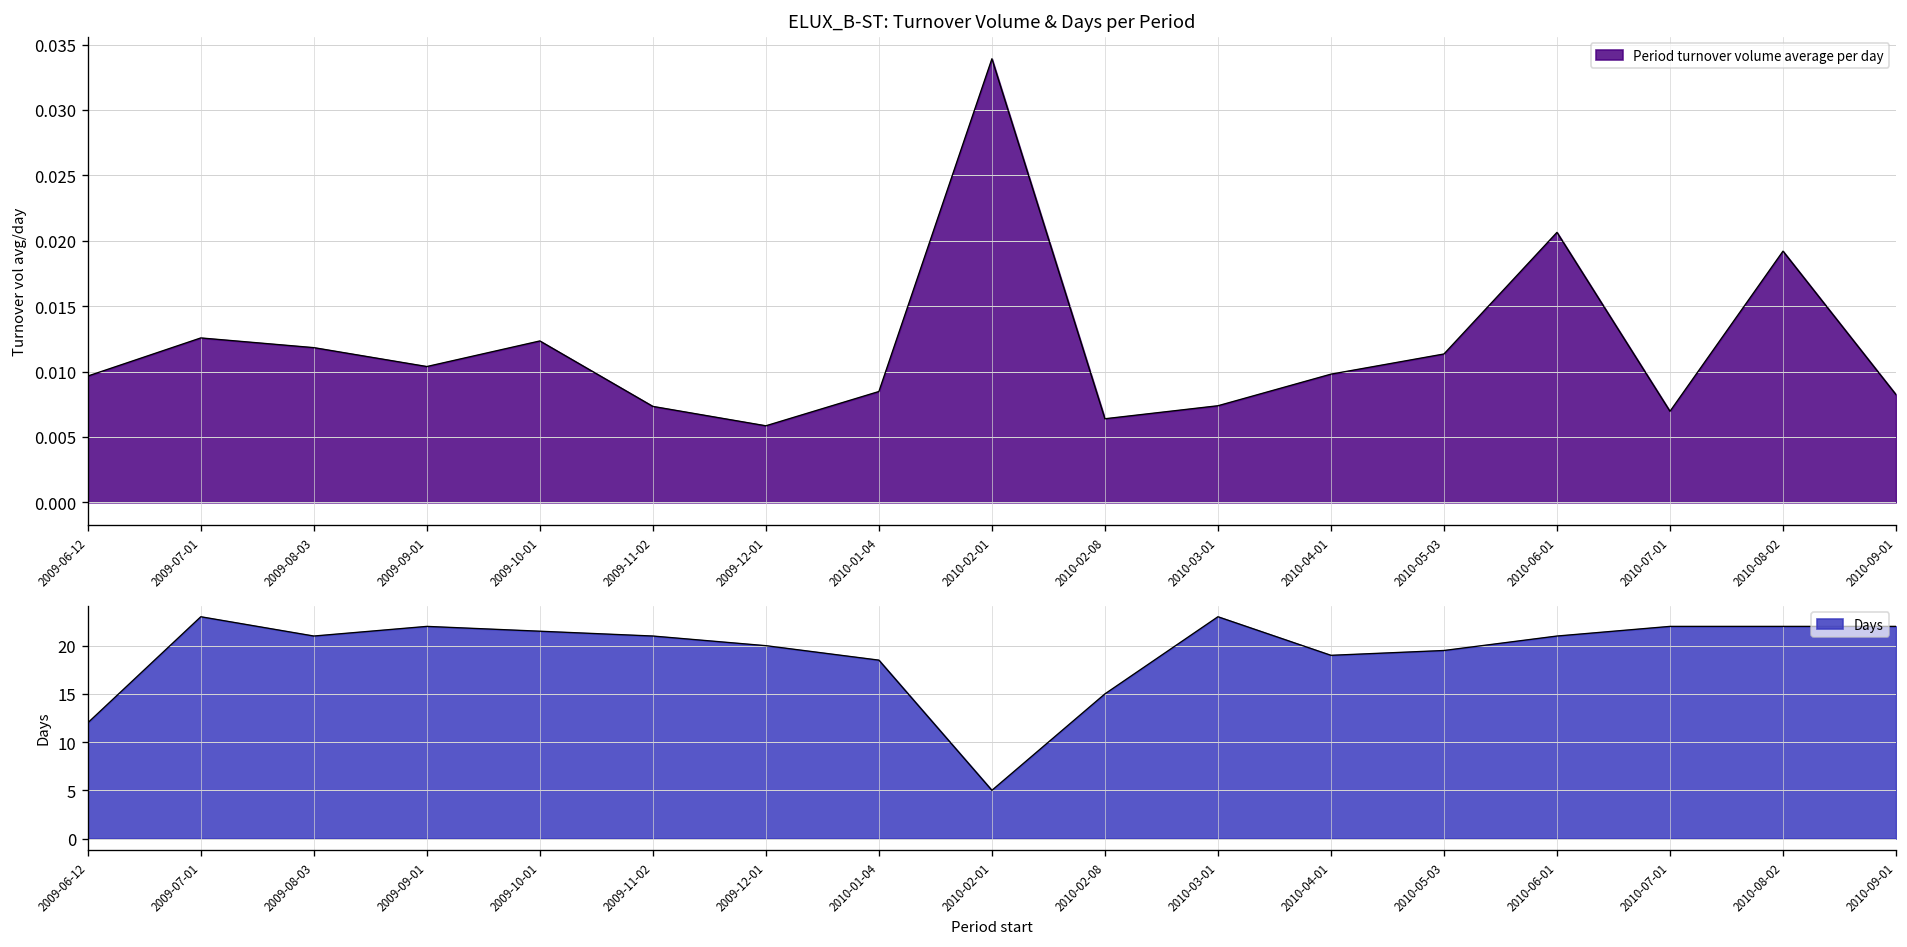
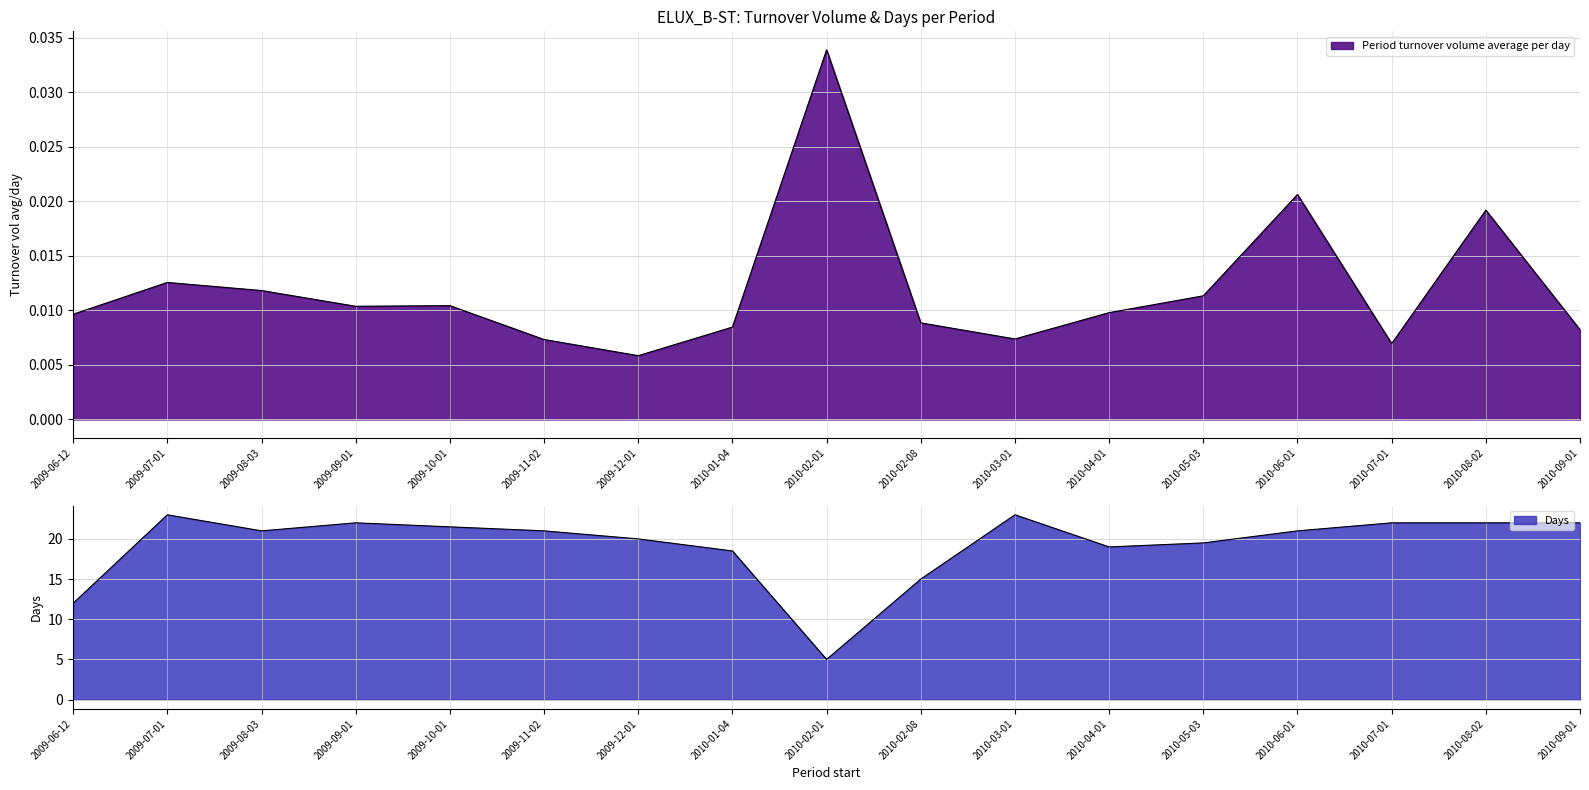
  {
    "ELUX_B-ST: Turnover Volume & Days per Period": {
      "2009-06-12": 0.0097,
      "2009-07-01": 0.0126,
      "2009-08-03": 0.0118,
      "2009-09-01": 0.0104,
-     "2009-10-01": 0.0123,
+     "2009-10-01": 0.0104,
      "2009-11-02": 0.0073,
      "2009-12-01": 0.0059,
      "2010-01-04": 0.0085,
      "2010-02-01": 0.0339,
-     "2010-02-08": 0.0064,
+     "2010-02-08": 0.0089,
      "2010-03-01": 0.0074,
      "2010-04-01": 0.0098,
      "2010-05-03": 0.0113,
      "2010-06-01": 0.0206,
      "2010-07-01": 0.0070,
      "2010-08-02": 0.0192,
      "2010-09-01": 0.0082
    }
  }
